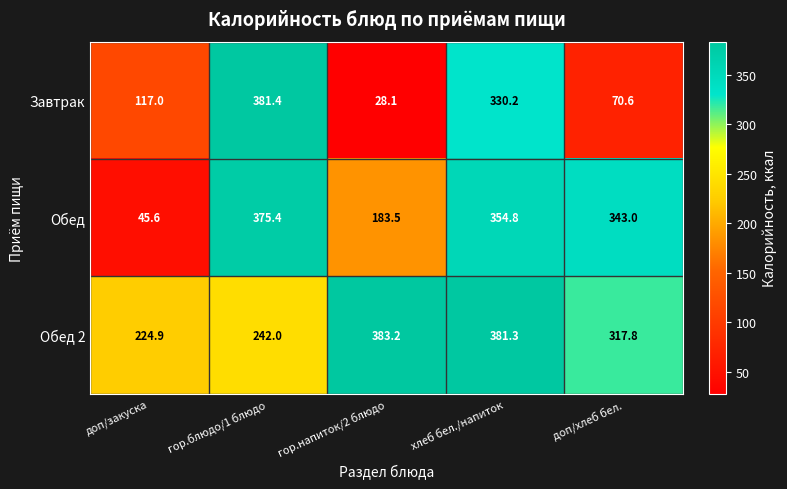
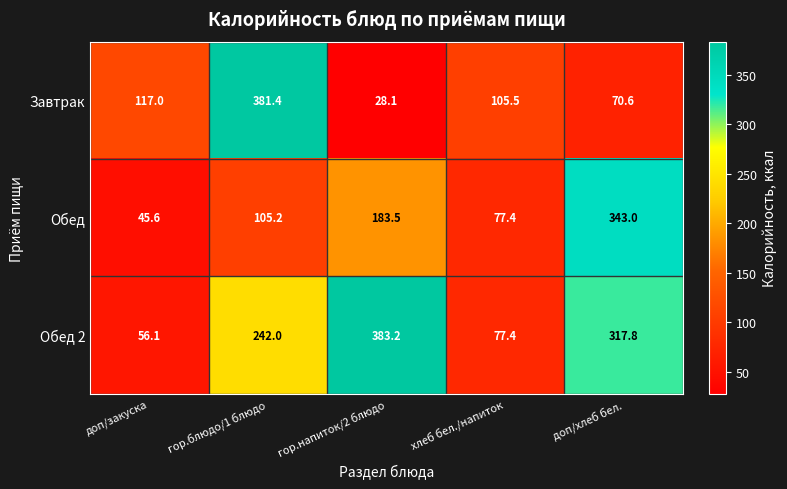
  {
    "Завтрак": {
      "доп/закуска": 117.0,
      "гор.блюдо/1 блюдо": 381.4,
      "гор.напиток/2 блюдо": 28.1,
-     "хлеб бел./напиток": 330.2,
+     "хлеб бел./напиток": 105.5,
      "доп/хлеб бел.": 70.6
    },
    "Обед": {
      "доп/закуска": 45.6,
-     "гор.блюдо/1 блюдо": 375.4,
+     "гор.блюдо/1 блюдо": 105.2,
      "гор.напиток/2 блюдо": 183.5,
-     "хлеб бел./напиток": 354.8,
+     "хлеб бел./напиток": 77.4,
      "доп/хлеб бел.": 343.0
    },
    "Обед 2": {
-     "доп/закуска": 224.9,
+     "доп/закуска": 56.1,
      "гор.блюдо/1 блюдо": 242.0,
      "гор.напиток/2 блюдо": 383.2,
-     "хлеб бел./напиток": 381.3,
+     "хлеб бел./напиток": 77.4,
      "доп/хлеб бел.": 317.8
    }
  }
